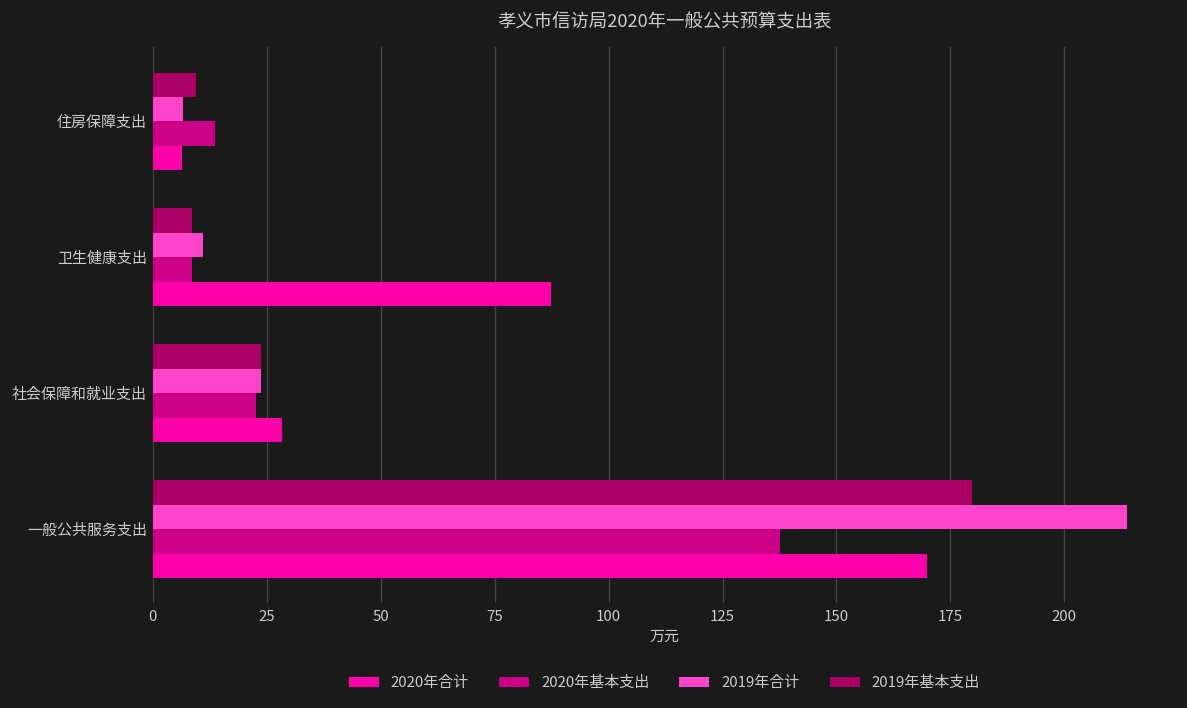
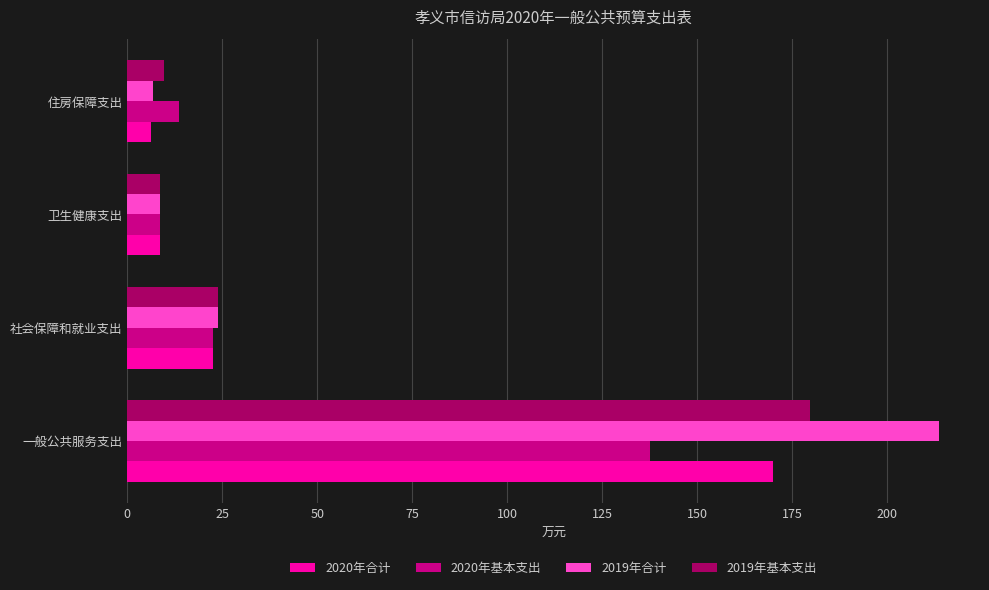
  {
    "2020年合计": {
      "住房保障支出": 6,
-     "卫生健康支出": 87,
-     "社会保障和就业支出": 28,
+     "卫生健康支出": 9,
+     "社会保障和就业支出": 23,
      "一般公共服务支出": 170
    },
    "2019年合计": {
      "住房保障支出": 7,
-     "卫生健康支出": 11,
+     "卫生健康支出": 9,
      "社会保障和就业支出": 24,
      "一般公共服务支出": 214
    }
  }
